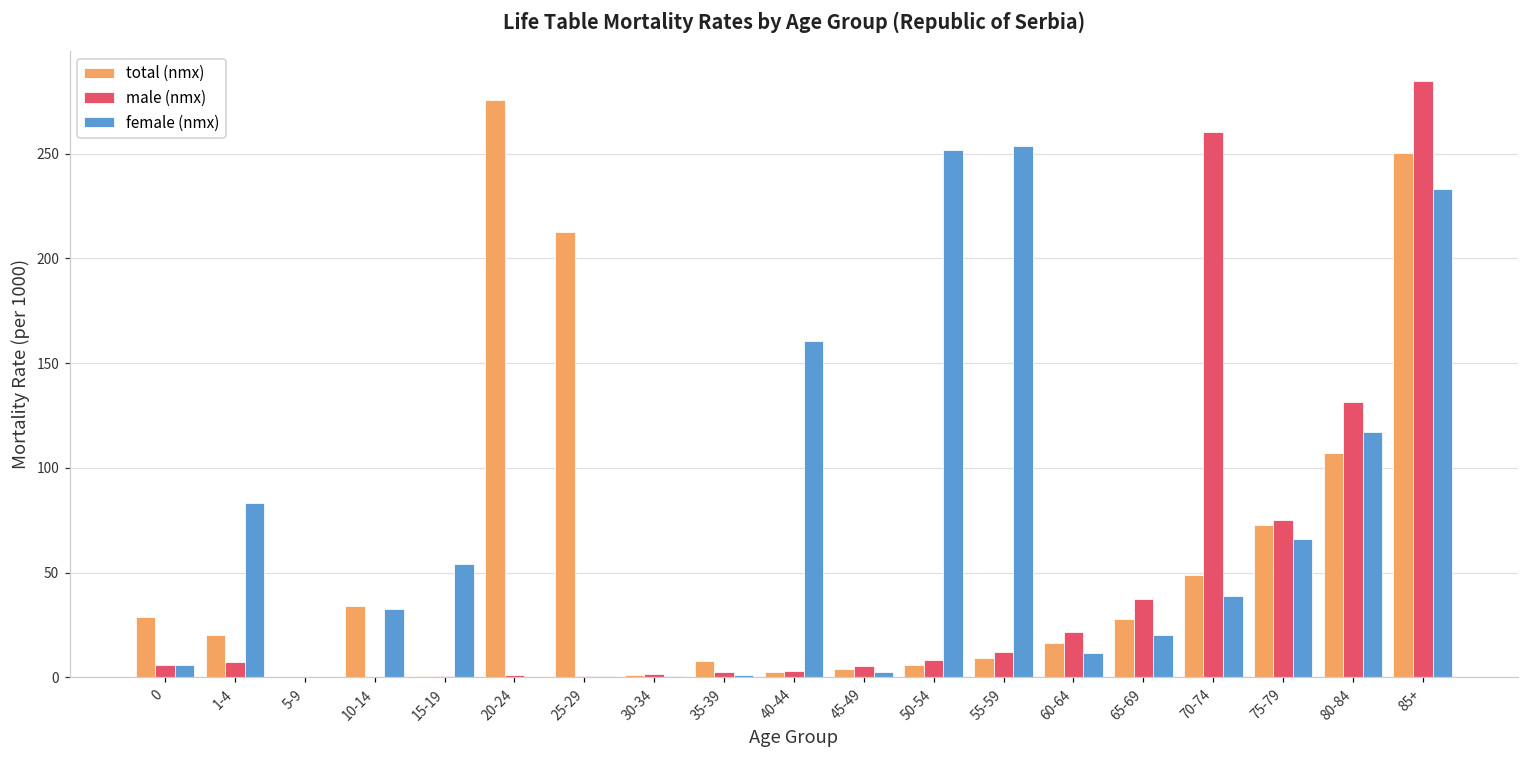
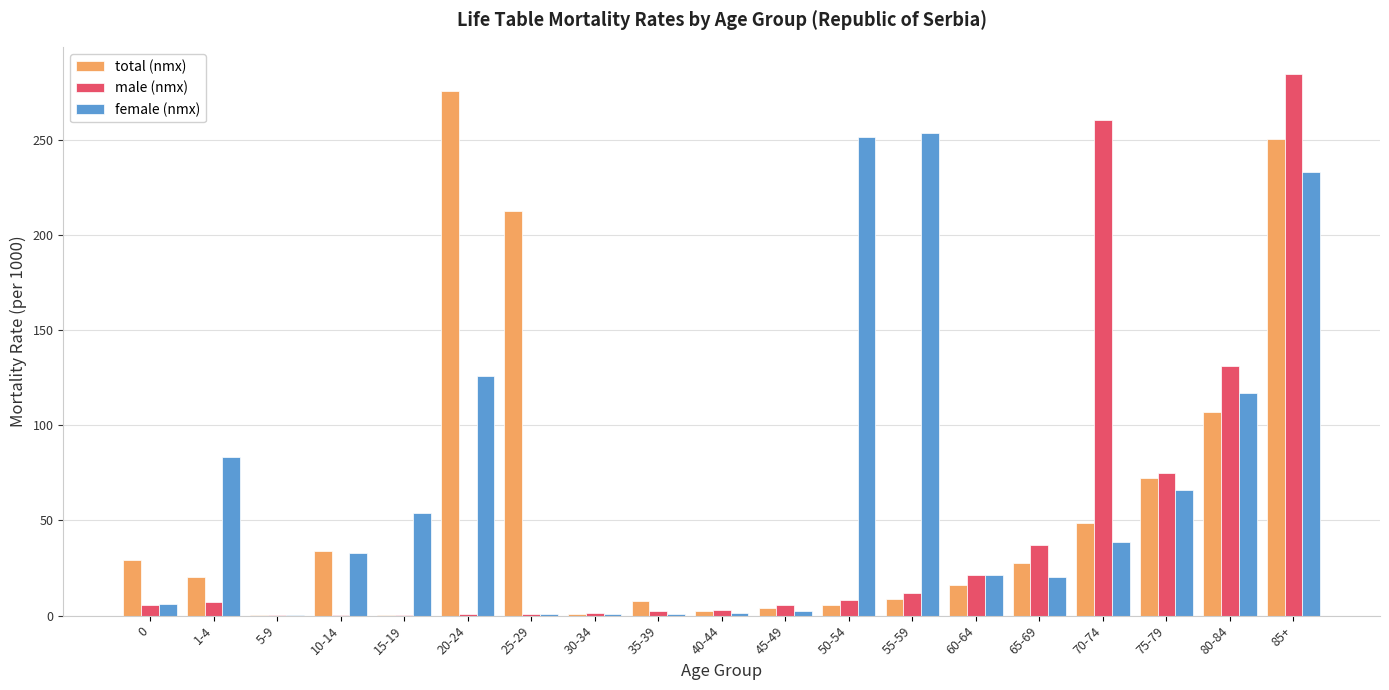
  {
    "total (nmx)": {
      "0": 29,
      "1-4": 20,
      "10-14": 34,
      "20-24": 276,
      "25-29": 213,
      "35-39": 8,
      "40-44": 2,
      "45-49": 4,
      "50-54": 6,
      "55-59": 9,
      "60-64": 16,
      "65-69": 28,
      "70-74": 49,
      "75-79": 72,
      "80-84": 107,
      "85+": 250
    },
    "male (nmx)": {
      "0": 6,
      "1-4": 7,
      "30-34": 1,
      "35-39": 2,
      "40-44": 3,
      "45-49": 6,
      "50-54": 8,
      "55-59": 12,
      "60-64": 22,
      "65-69": 37,
      "70-74": 260,
      "75-79": 75,
      "80-84": 131,
      "85+": 285
    },
    "female (nmx)": {
      "0": 6,
      "1-4": 83,
      "10-14": 33,
      "15-19": 54,
-     "20-24": 0,
-     "40-44": 161,
+     "20-24": 126,
+     "40-44": 2,
      "45-49": 3,
      "50-54": 252,
      "55-59": 253,
-     "60-64": 12,
+     "60-64": 22,
      "65-69": 20,
      "70-74": 39,
      "75-79": 66,
      "80-84": 117,
      "85+": 233
    }
  }
